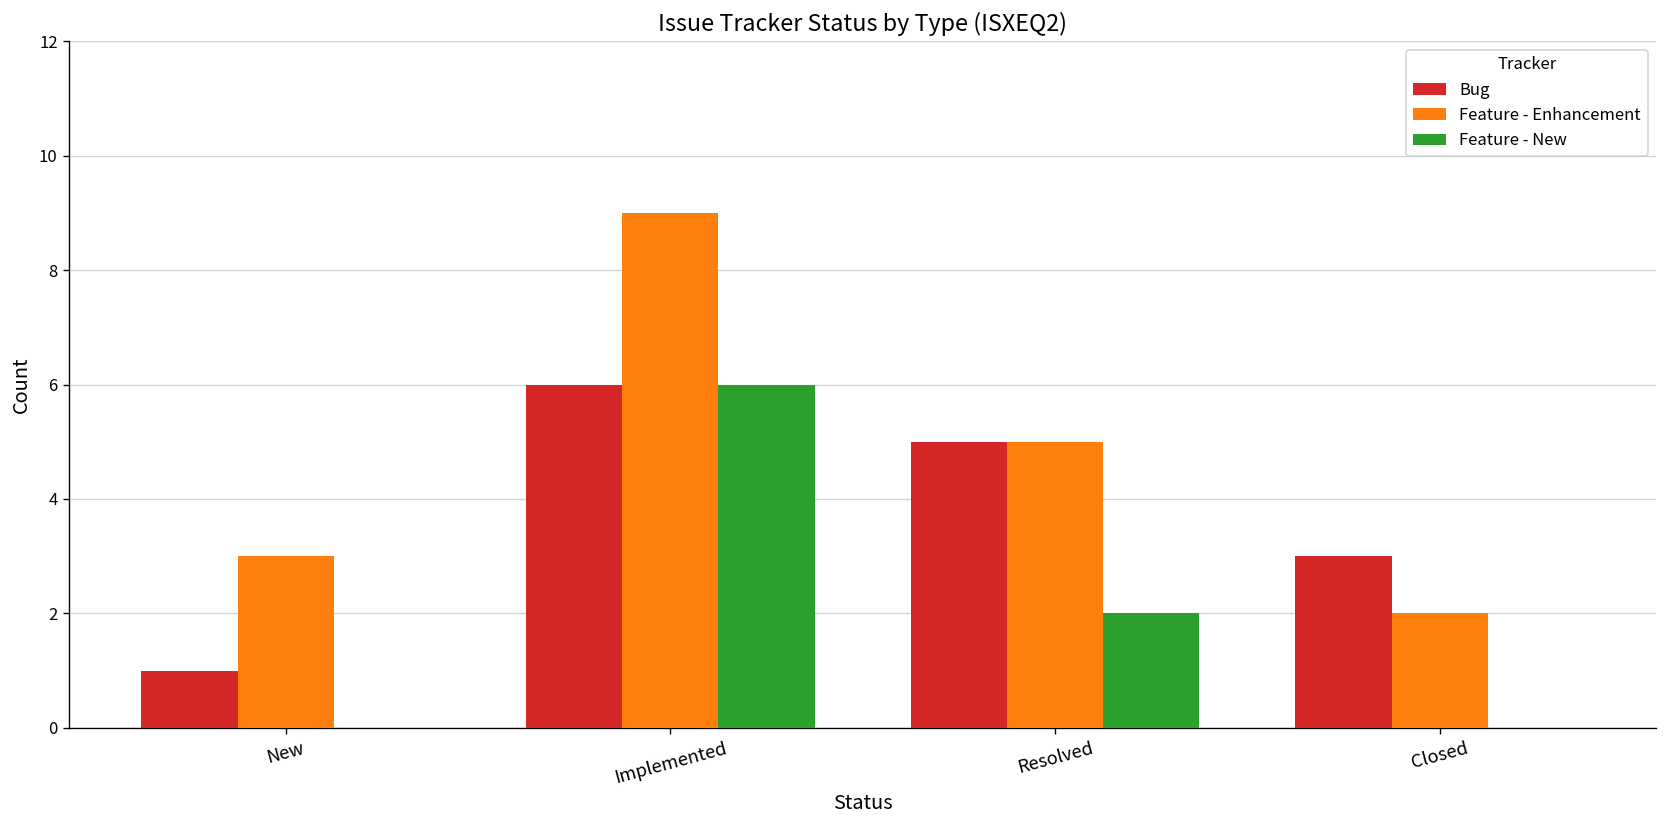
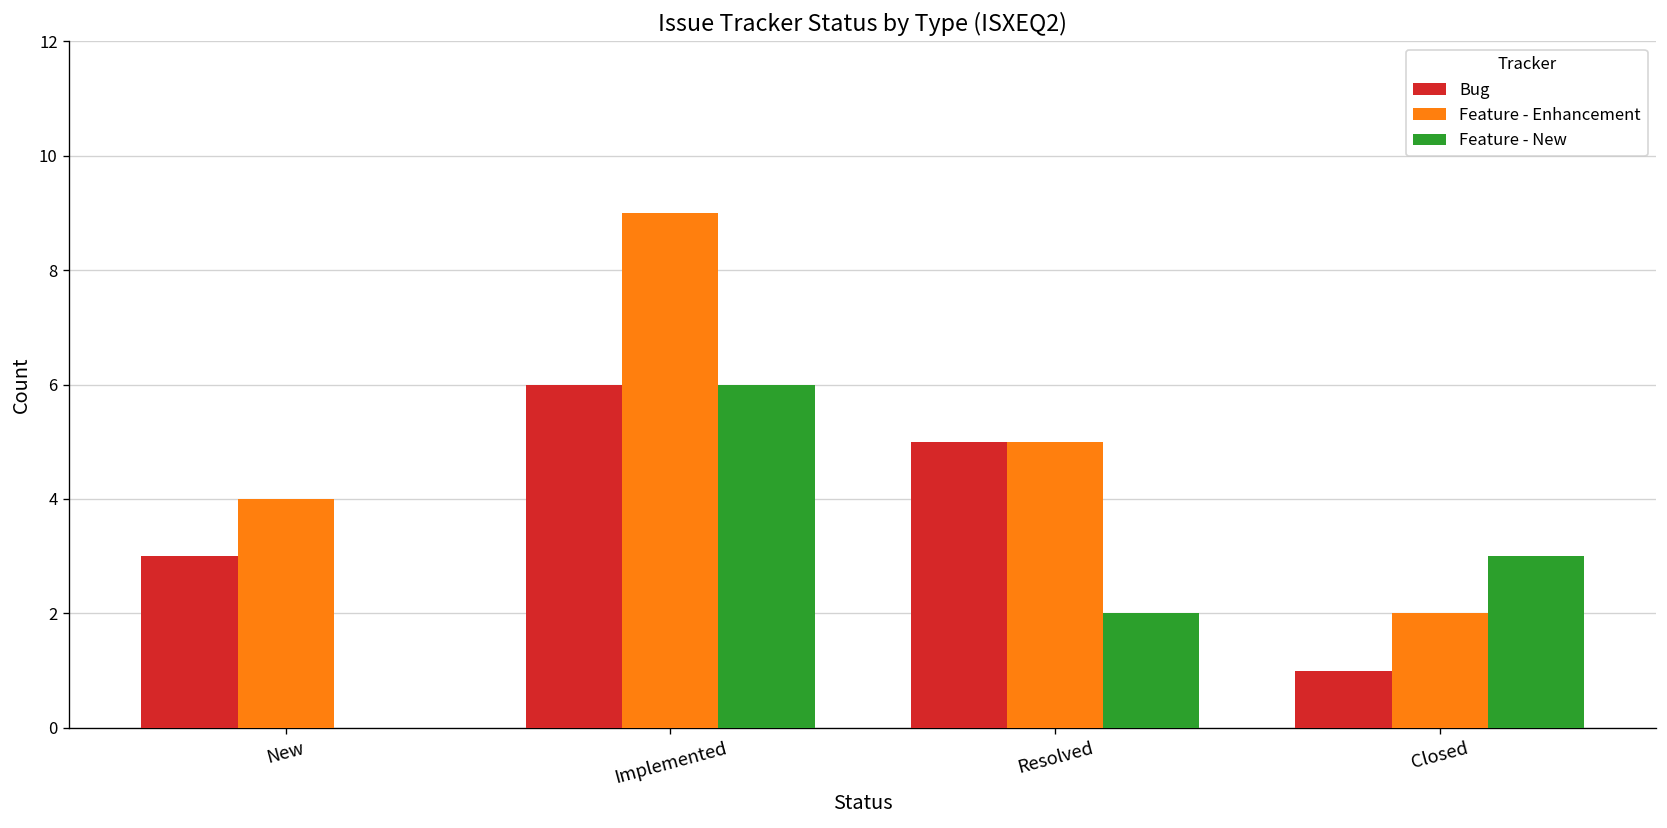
  {
    "Bug": {
-     "New": 1,
+     "New": 3,
      "Implemented": 6,
      "Resolved": 5,
-     "Closed": 3
+     "Closed": 1
    },
    "Feature - Enhancement": {
-     "New": 3,
+     "New": 4,
      "Implemented": 9,
      "Resolved": 5,
      "Closed": 2
    },
    "Feature - New": {
      "New": 0,
      "Implemented": 6,
      "Resolved": 2,
-     "Closed": 0
+     "Closed": 3
    }
  }
